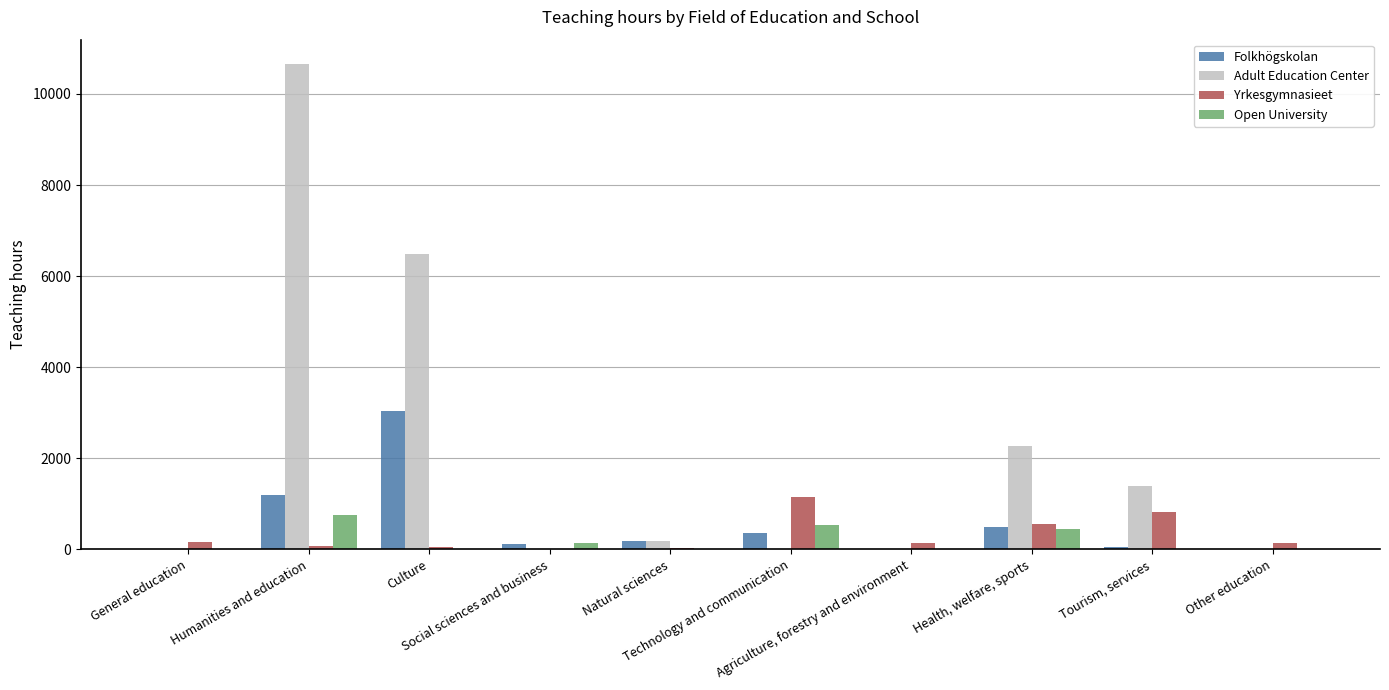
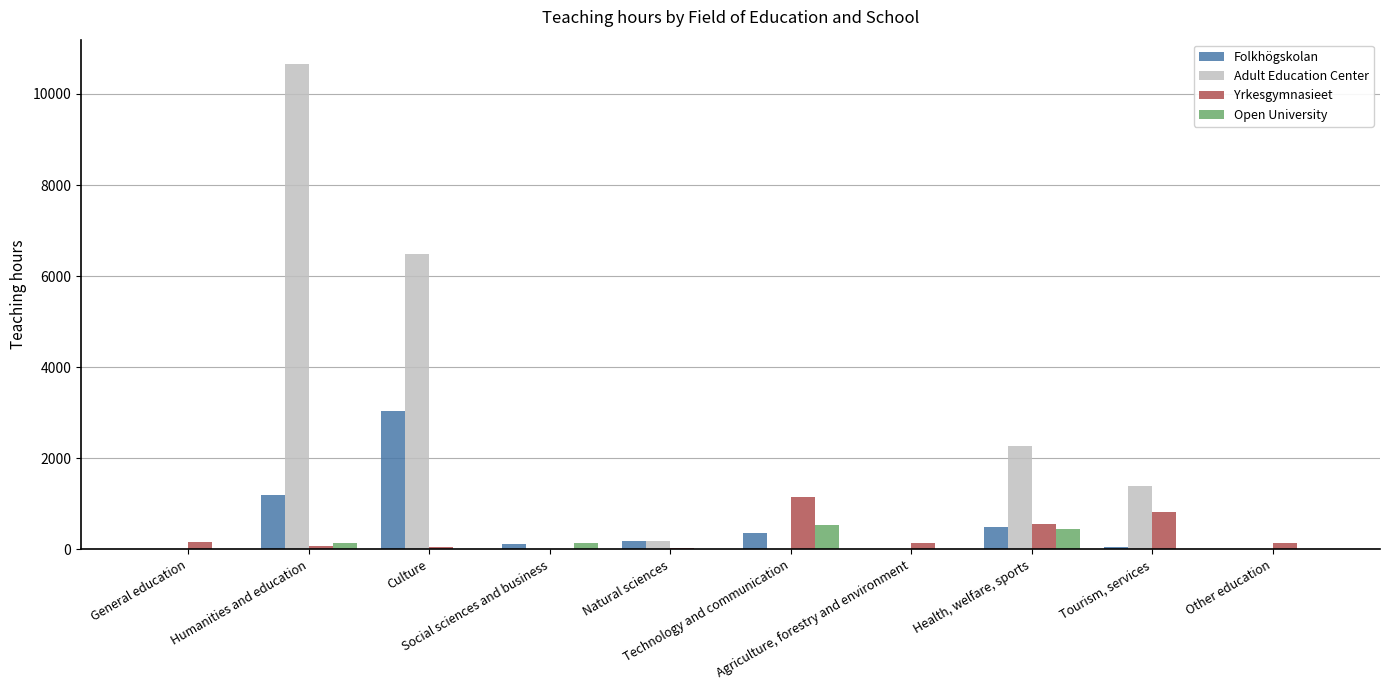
  {
    "Folkhögskolan": {
      "General education": 0,
      "Humanities and education": 1200,
      "Culture": 3000,
      "Social sciences and business": 100,
      "Natural sciences": 200,
      "Technology and communication": 400,
      "Agriculture, forestry and environment": 0,
      "Health, welfare, sports": 500,
      "Tourism, services": 100,
      "Other education": 0
    },
    "Adult Education Center": {
      "General education": 0,
      "Humanities and education": 10700,
      "Culture": 6500,
      "Social sciences and business": 0,
      "Natural sciences": 200,
      "Technology and communication": 0,
      "Agriculture, forestry and environment": 0,
      "Health, welfare, sports": 2300,
      "Tourism, services": 1400,
      "Other education": 0
    },
    "Yrkesgymnasieet": {
      "General education": 200,
      "Humanities and education": 100,
      "Technology and communication": 1100,
      "Agriculture, forestry and environment": 100,
      "Health, welfare, sports": 600,
      "Tourism, services": 800,
      "Other education": 100
    },
    "Open University": {
      "General education": 0,
-     "Humanities and education": 800,
+     "Humanities and education": 100,
      "Social sciences and business": 200,
      "Natural sciences": 0,
      "Technology and communication": 500,
      "Agriculture, forestry and environment": 0,
      "Health, welfare, sports": 500,
      "Tourism, services": 0,
      "Other education": 0
    }
  }
